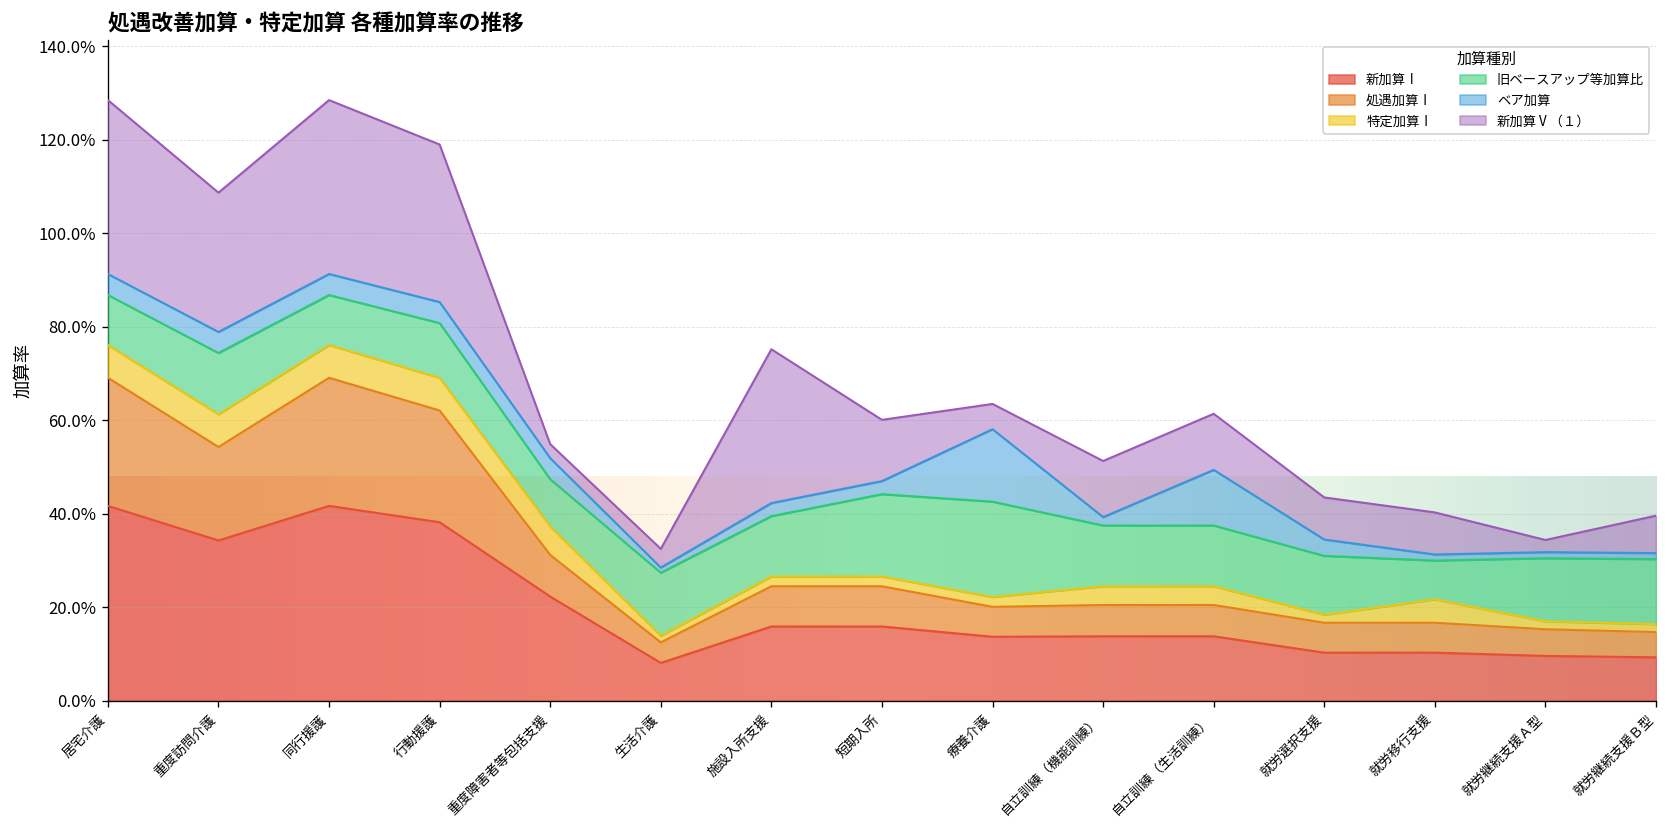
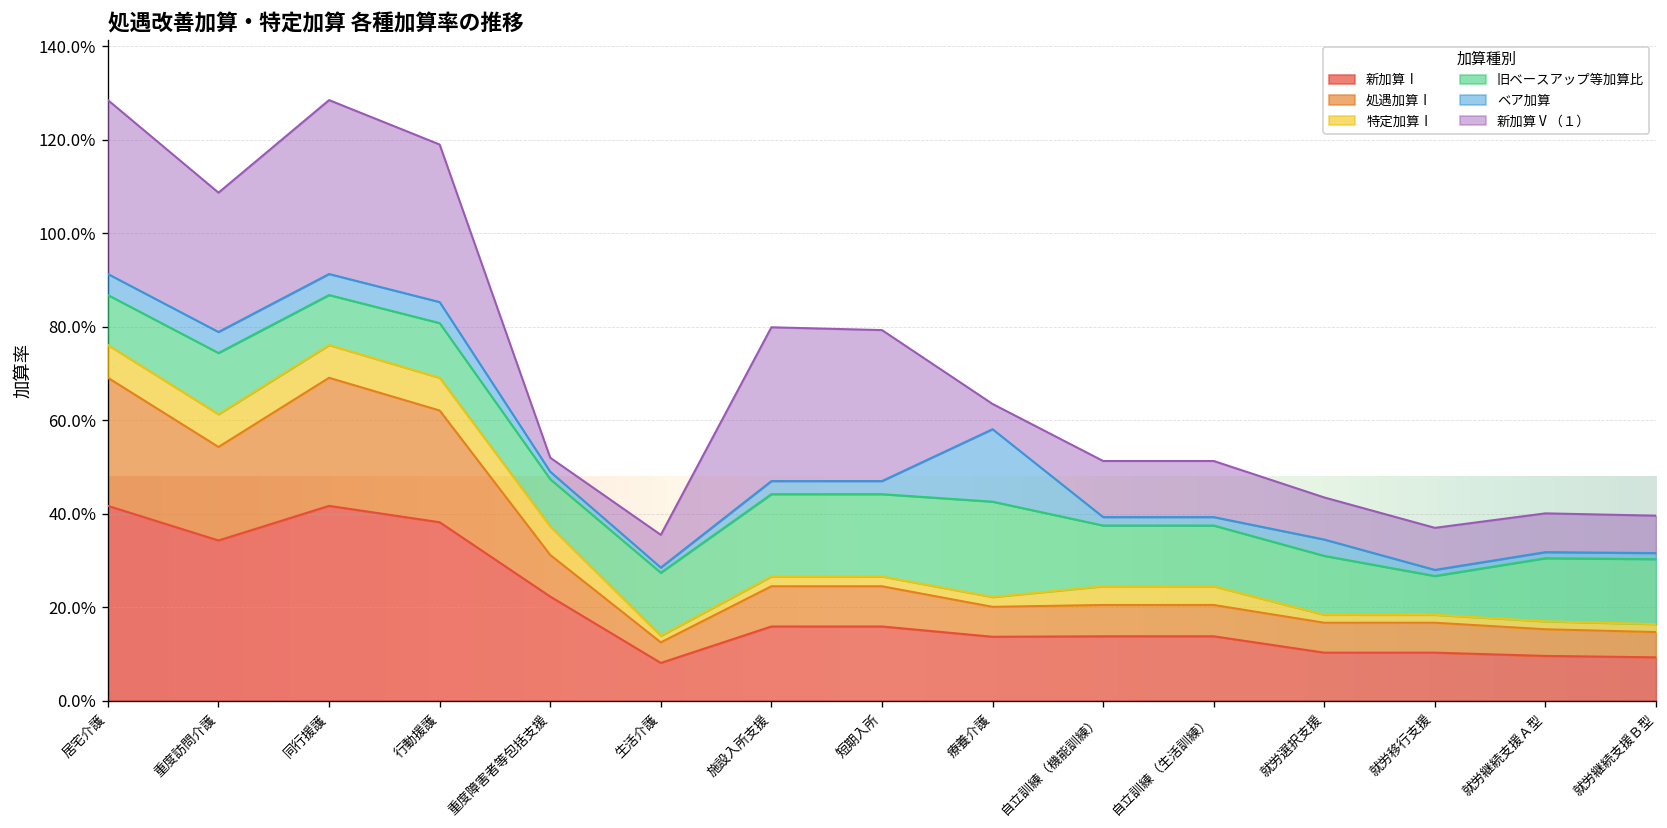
  {
    "特定加算Ⅰ": {
      "居宅介護": "7%",
      "重度訪問介護": "7%",
      "同行援護": "7%",
      "行動援護": "7%",
      "重度障害者等包括支援": "6%",
      "生活介護": "1%",
      "施設入所支援": "2%",
      "短期入所": "2%",
      "療養介護": "2%",
      "自立訓練（機能訓練）": "4%",
      "自立訓練（生活訓練）": "4%",
      "就労選択支援": "2%",
-     "就労移行支援": "5%",
+     "就労移行支援": "2%",
      "就労継続支援Ａ型": "2%",
      "就労継続支援Ｂ型": "2%"
    },
    "旧ベースアップ等加算比": {
      "居宅介護": "11%",
      "重度訪問介護": "13%",
      "同行援護": "11%",
      "行動援護": "12%",
      "重度障害者等包括支援": "10%",
      "生活介護": "14%",
-     "施設入所支援": "13%",
+     "施設入所支援": "18%",
      "短期入所": "18%",
      "療養介護": "20%",
      "自立訓練（機能訓練）": "13%",
      "自立訓練（生活訓練）": "13%",
      "就労選択支援": "13%",
      "就労移行支援": "8%",
      "就労継続支援Ａ型": "14%",
      "就労継続支援Ｂ型": "14%"
    },
    "ベア加算": {
      "居宅介護": "5%",
      "重度訪問介護": "5%",
      "同行援護": "5%",
      "行動援護": "5%",
-     "重度障害者等包括支援": "5%",
+     "重度障害者等包括支援": "2%",
      "生活介護": "1%",
      "施設入所支援": "3%",
      "短期入所": "3%",
      "療養介護": "15%",
      "自立訓練（機能訓練）": "2%",
-     "自立訓練（生活訓練）": "12%",
+     "自立訓練（生活訓練）": "2%",
      "就労選択支援": "3%",
      "就労移行支援": "1%",
      "就労継続支援Ａ型": "1%",
      "就労継続支援Ｂ型": "1%"
    },
    "新加算Ⅴ（１）": {
      "居宅介護": "37%",
      "重度訪問介護": "30%",
      "同行援護": "37%",
      "行動援護": "34%",
      "重度障害者等包括支援": "3%",
-     "生活介護": "4%",
+     "生活介護": "7%",
      "施設入所支援": "33%",
-     "短期入所": "13%",
+     "短期入所": "32%",
      "療養介護": "5%",
      "自立訓練（機能訓練）": "12%",
      "自立訓練（生活訓練）": "12%",
      "就労選択支援": "9%",
      "就労移行支援": "9%",
-     "就労継続支援Ａ型": "3%",
+     "就労継続支援Ａ型": "8%",
      "就労継続支援Ｂ型": "8%"
    }
  }
